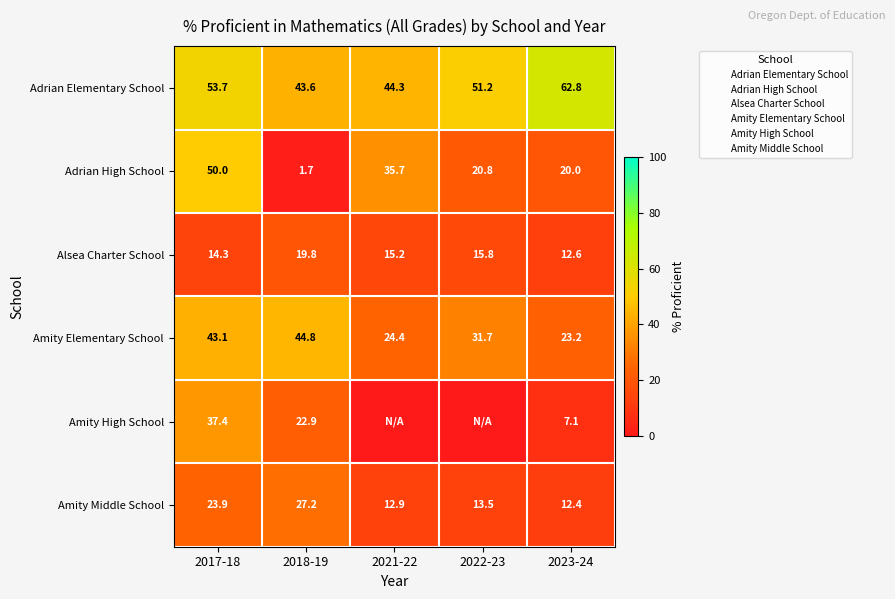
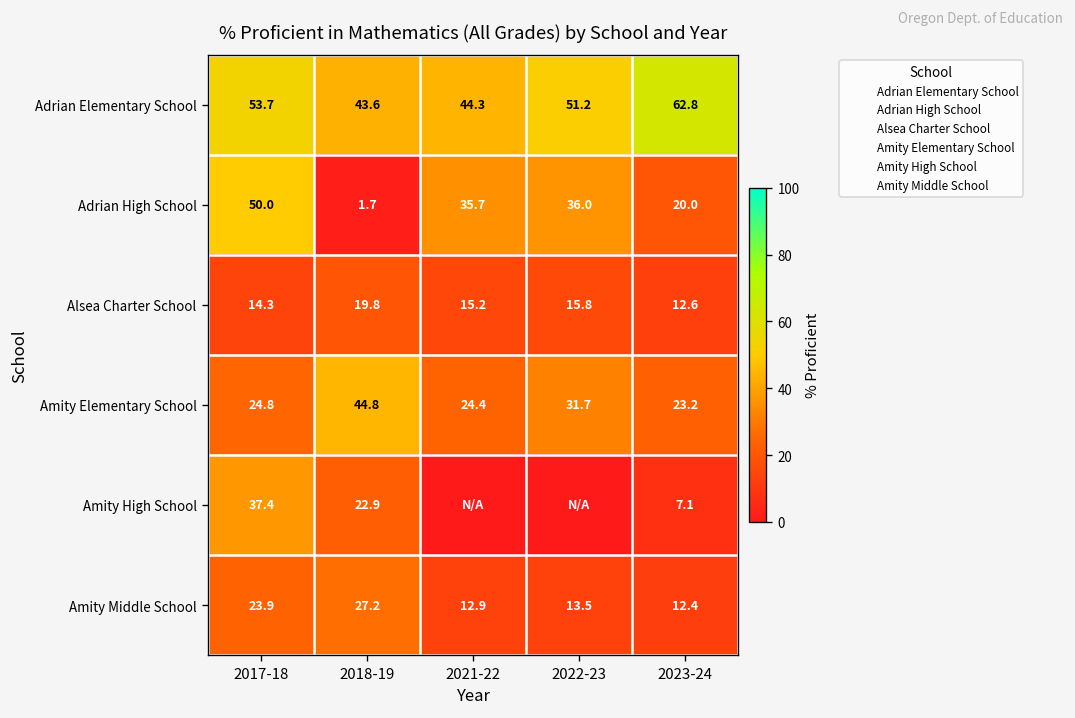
  {
    "Adrian Elementary School": {
      "2017-18": 53.7,
      "2018-19": 43.6,
      "2021-22": 44.3,
      "2022-23": 51.2,
      "2023-24": 62.8
    },
    "Adrian High School": {
      "2017-18": 50.0,
      "2018-19": 1.7,
      "2021-22": 35.7,
-     "2022-23": 20.8,
+     "2022-23": 36.0,
      "2023-24": 20.0
    },
    "Alsea Charter School": {
      "2017-18": 14.3,
      "2018-19": 19.8,
      "2021-22": 15.2,
      "2022-23": 15.8,
      "2023-24": 12.6
    },
    "Amity Elementary School": {
-     "2017-18": 43.1,
+     "2017-18": 24.8,
      "2018-19": 44.8,
      "2021-22": 24.4,
      "2022-23": 31.7,
      "2023-24": 23.2
    },
    "Amity High School": {
      "2017-18": 37.4,
      "2018-19": 22.9,
      "2023-24": 7.1
    },
    "Amity Middle School": {
      "2017-18": 23.9,
      "2018-19": 27.2,
      "2021-22": 12.9,
      "2022-23": 13.5,
      "2023-24": 12.4
    }
  }
